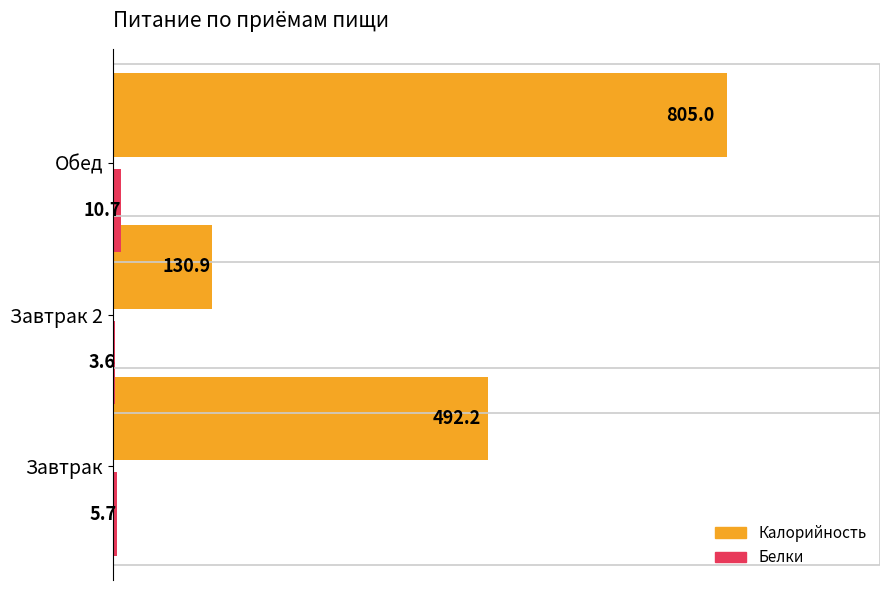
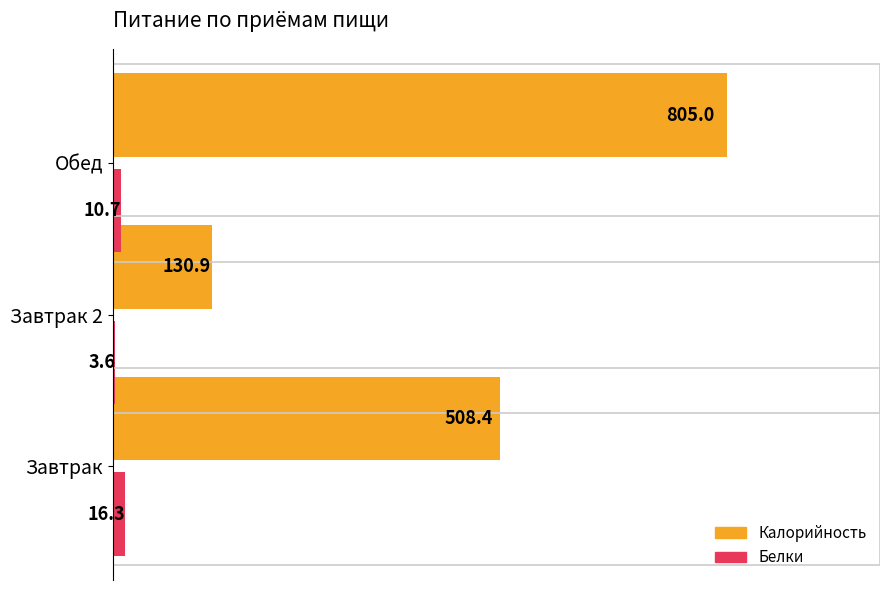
  {
    "Калорийность": {
      "Обед": 805.0,
      "Завтрак 2": 130.9,
-     "Завтрак": 492.2
+     "Завтрак": 508.4
    },
    "Белки": {
      "Обед": 10.7,
      "Завтрак 2": 3.6,
-     "Завтрак": 5.7
+     "Завтрак": 16.3
    }
  }
